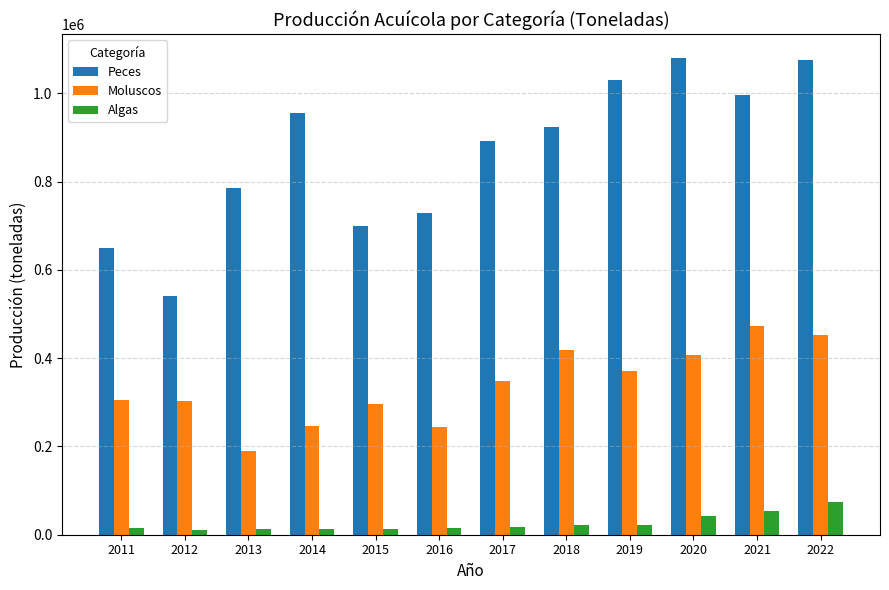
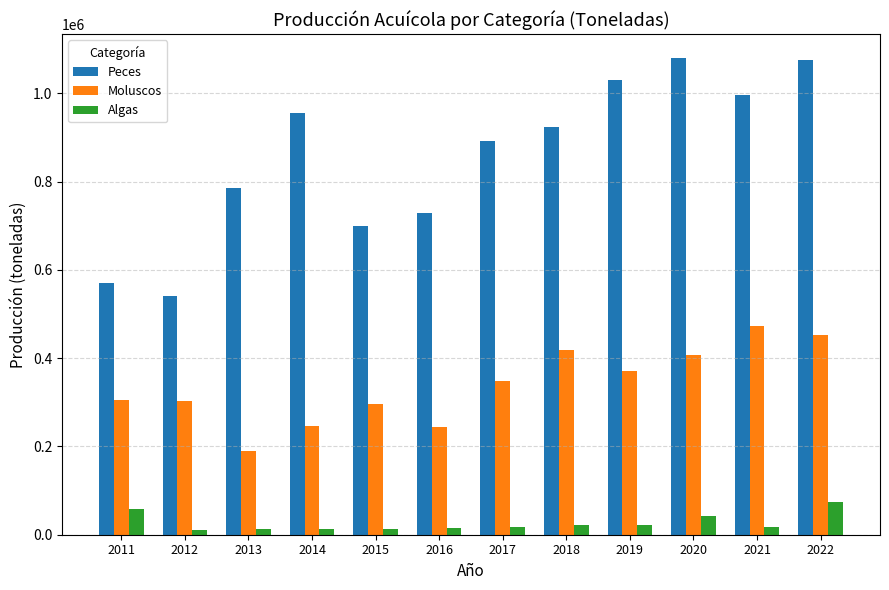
  {
    "Peces": {
-     "2011": 650000,
+     "2011": 570000,
      "2012": 540000,
      "2013": 790000,
      "2014": 960000,
      "2015": 700000,
      "2016": 730000,
      "2017": 890000,
      "2018": 920000,
      "2019": 1030000,
      "2020": 1080000,
      "2021": 1000000,
      "2022": 1070000
    },
    "Moluscos": {
      "2011": 310000,
      "2012": 300000,
      "2013": 190000,
      "2014": 250000,
      "2015": 300000,
      "2016": 240000,
      "2017": 350000,
      "2018": 420000,
      "2019": 370000,
      "2020": 410000,
      "2021": 470000,
      "2022": 450000
    },
    "Algas": {
-     "2011": 10000,
+     "2011": 60000,
      "2012": 10000,
      "2013": 10000,
      "2014": 10000,
      "2015": 10000,
      "2016": 10000,
      "2017": 20000,
      "2018": 20000,
      "2019": 20000,
      "2020": 40000,
-     "2021": 50000,
+     "2021": 20000,
      "2022": 80000
    }
  }
